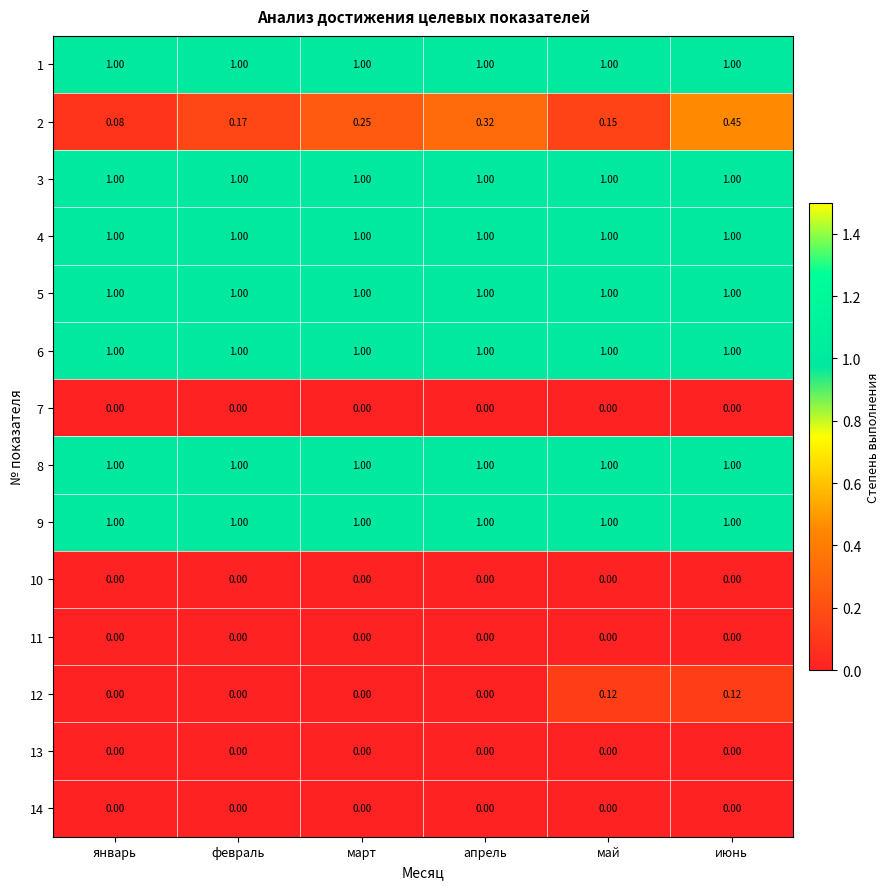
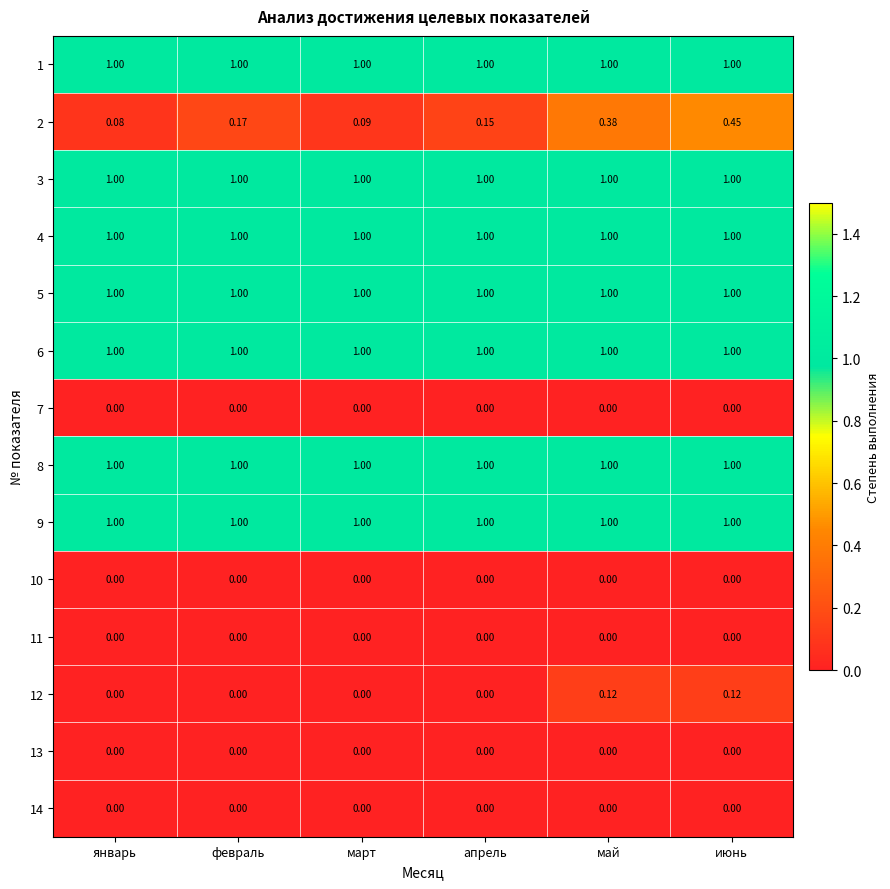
  {
    "1": {
      "январь": 1.00,
      "февраль": 1.00,
      "март": 1.00,
      "апрель": 1.00,
      "май": 1.00,
      "июнь": 1.00
    },
    "2": {
      "январь": 0.08,
      "февраль": 0.17,
-     "март": 0.25,
-     "апрель": 0.32,
-     "май": 0.15,
+     "март": 0.09,
+     "апрель": 0.15,
+     "май": 0.38,
      "июнь": 0.45
    },
    "3": {
      "январь": 1.00,
      "февраль": 1.00,
      "март": 1.00,
      "апрель": 1.00,
      "май": 1.00,
      "июнь": 1.00
    },
    "4": {
      "январь": 1.00,
      "февраль": 1.00,
      "март": 1.00,
      "апрель": 1.00,
      "май": 1.00,
      "июнь": 1.00
    },
    "5": {
      "январь": 1.00,
      "февраль": 1.00,
      "март": 1.00,
      "апрель": 1.00,
      "май": 1.00,
      "июнь": 1.00
    },
    "6": {
      "январь": 1.00,
      "февраль": 1.00,
      "март": 1.00,
      "апрель": 1.00,
      "май": 1.00,
      "июнь": 1.00
    },
    "7": {
      "январь": 0.00,
      "февраль": 0.00,
      "март": 0.00,
      "апрель": 0.00,
      "май": 0.00,
      "июнь": 0.00
    },
    "8": {
      "январь": 1.00,
      "февраль": 1.00,
      "март": 1.00,
      "апрель": 1.00,
      "май": 1.00,
      "июнь": 1.00
    },
    "9": {
      "январь": 1.00,
      "февраль": 1.00,
      "март": 1.00,
      "апрель": 1.00,
      "май": 1.00,
      "июнь": 1.00
    },
    "10": {
      "январь": 0.00,
      "февраль": 0.00,
      "март": 0.00,
      "апрель": 0.00,
      "май": 0.00,
      "июнь": 0.00
    },
    "11": {
      "январь": 0.00,
      "февраль": 0.00,
      "март": 0.00,
      "апрель": 0.00,
      "май": 0.00,
      "июнь": 0.00
    },
    "12": {
      "январь": 0.00,
      "февраль": 0.00,
      "март": 0.00,
      "апрель": 0.00,
      "май": 0.12,
      "июнь": 0.12
    },
    "13": {
      "январь": 0.00,
      "февраль": 0.00,
      "март": 0.00,
      "апрель": 0.00,
      "май": 0.00,
      "июнь": 0.00
    },
    "14": {
      "январь": 0.00,
      "февраль": 0.00,
      "март": 0.00,
      "апрель": 0.00,
      "май": 0.00,
      "июнь": 0.00
    }
  }
